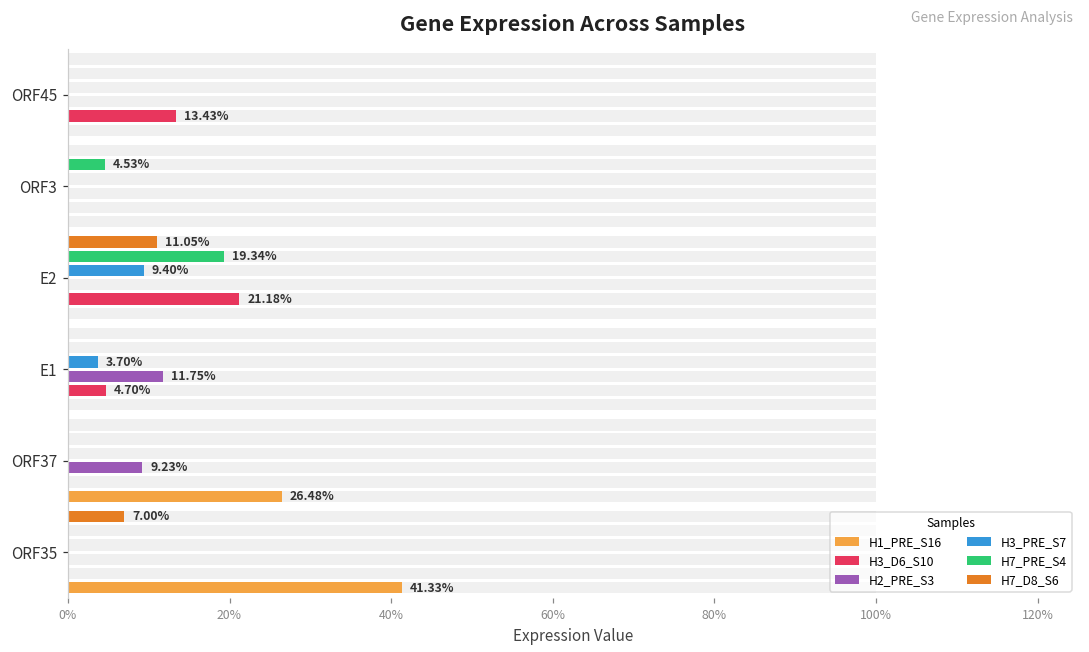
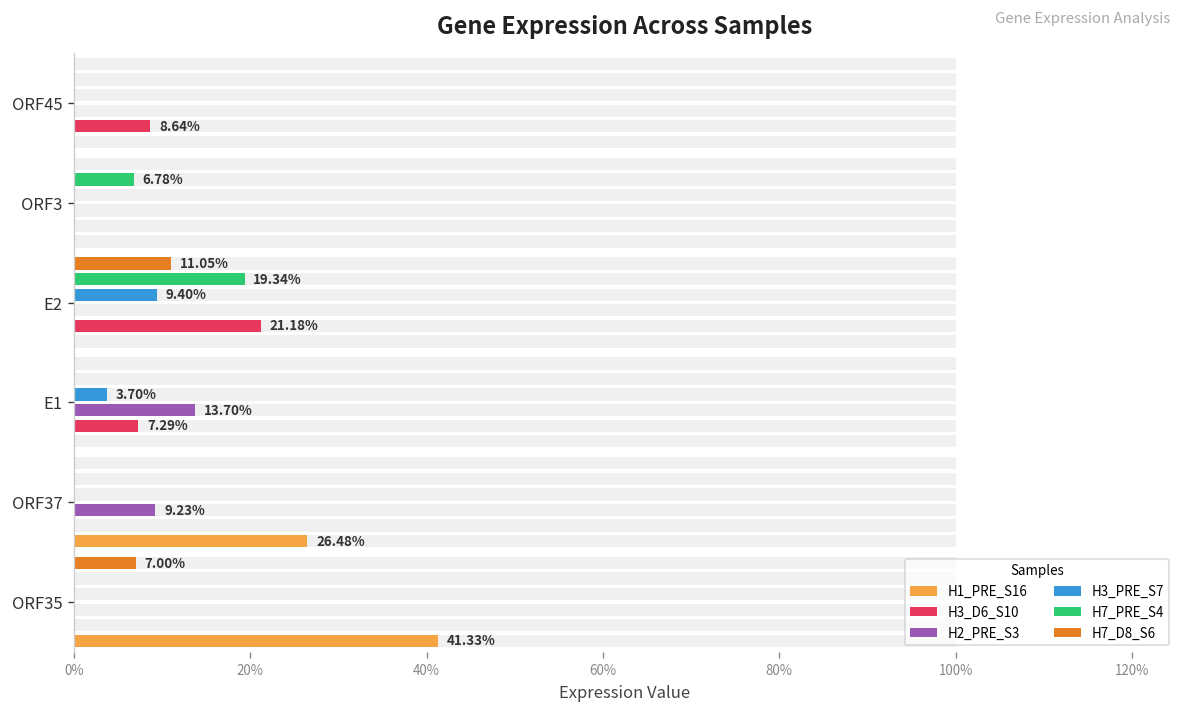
  {
    "H3_D6_S10": {
-     "ORF45": "13.43%",
-     "E1": "4.70%"
+     "ORF45": "8.64%",
+     "E1": "7.29%"
    },
    "H2_PRE_S3": {
-     "E1": "11.75%"
+     "E1": "13.70%"
    },
    "H3_PRE_S7": {
      "ORF45": "0%",
      "ORF3": "0%",
      "ORF37": "0%",
      "ORF35": "0%"
    },
    "H7_PRE_S4": {
-     "ORF3": "4.53%"
+     "ORF3": "6.78%"
    }
  }
